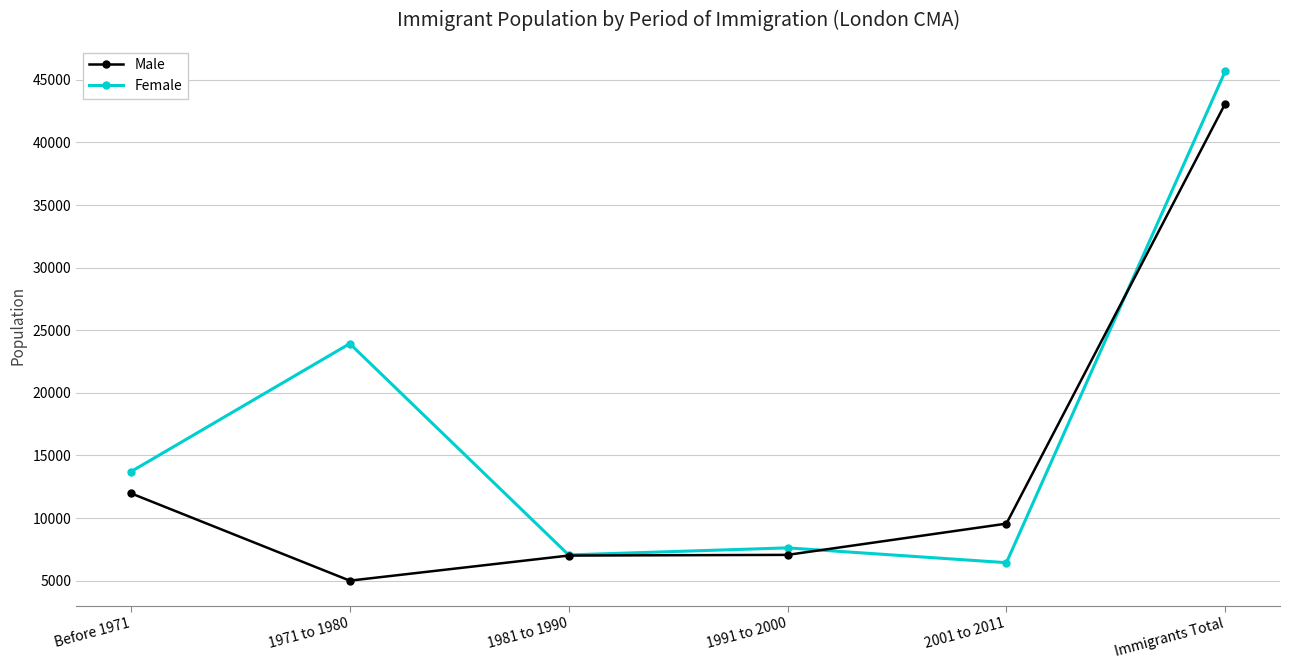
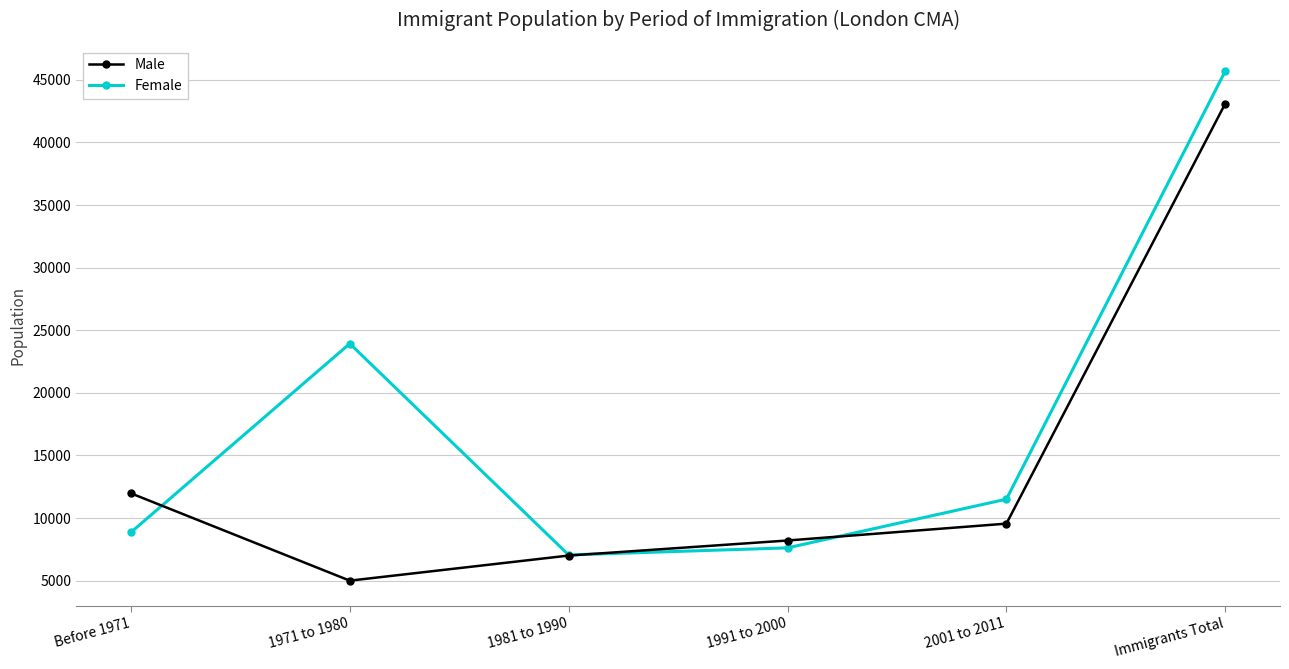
  {
    "Male": {
      "Before 1971": 12000,
      "1971 to 1980": 5000,
-     "1991 to 2000": 7100,
+     "1991 to 2000": 8200,
      "2001 to 2011": 9600,
      "Immigrants Total": 43100
    },
    "Female": {
-     "Before 1971": 13700,
+     "Before 1971": 8900,
      "1971 to 1980": 23900,
      "1991 to 2000": 7600,
-     "2001 to 2011": 6400,
+     "2001 to 2011": 11500,
      "Immigrants Total": 45700
    }
  }
